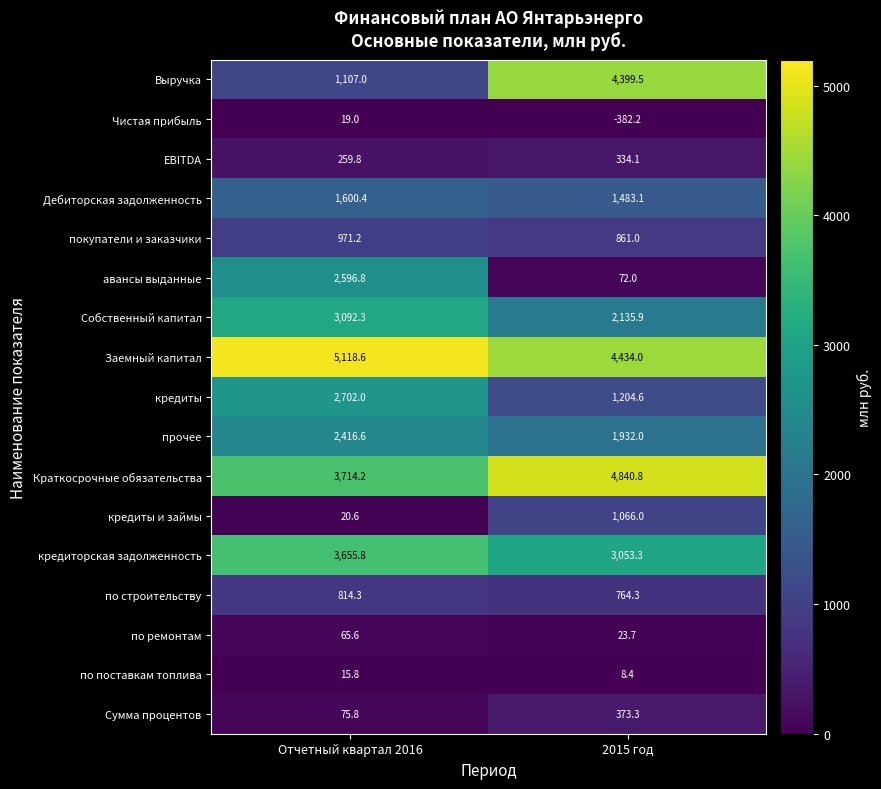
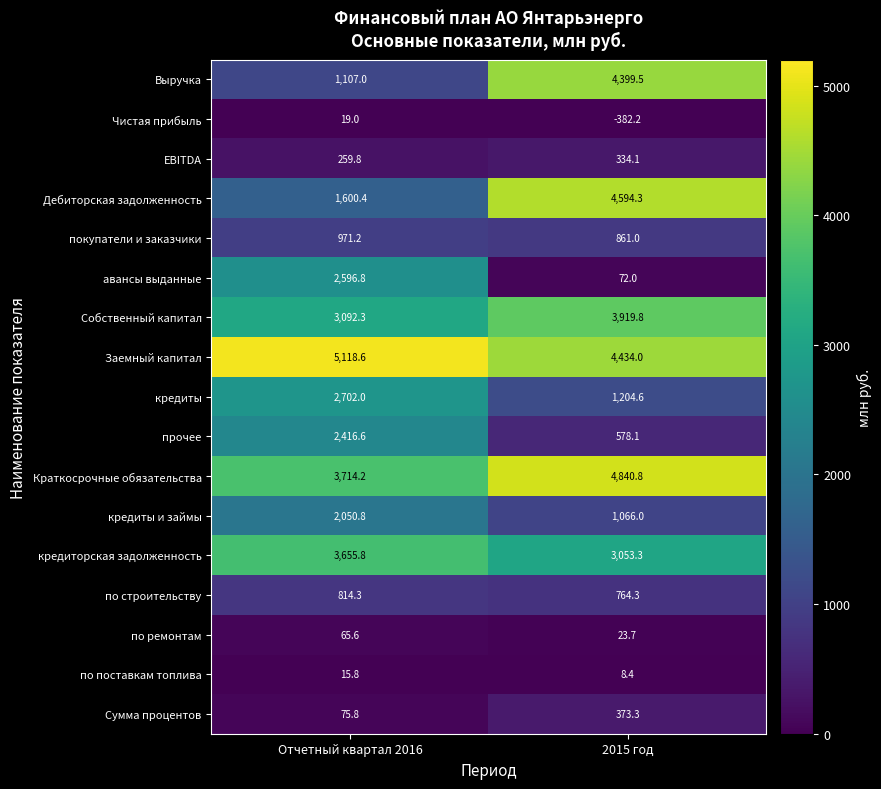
  {
    "Выручка": {
      "Отчетный квартал 2016": "1,107.0",
      "2015 год": "4,399.5"
    },
    "Чистая прибыль": {
      "Отчетный квартал 2016": "19.0",
      "2015 год": "-382.2"
    },
    "EBITDA": {
      "Отчетный квартал 2016": "259.8",
      "2015 год": "334.1"
    },
    "Дебиторская задолженность": {
      "Отчетный квартал 2016": "1,600.4",
-     "2015 год": "1,483.1"
+     "2015 год": "4,594.3"
    },
    "покупатели и заказчики": {
      "Отчетный квартал 2016": "971.2",
      "2015 год": "861.0"
    },
    "авансы выданные": {
      "Отчетный квартал 2016": "2,596.8",
      "2015 год": "72.0"
    },
    "Собственный капитал": {
      "Отчетный квартал 2016": "3,092.3",
-     "2015 год": "2,135.9"
+     "2015 год": "3,919.8"
    },
    "Заемный капитал": {
      "Отчетный квартал 2016": "5,118.6",
      "2015 год": "4,434.0"
    },
    "кредиты": {
      "Отчетный квартал 2016": "2,702.0",
      "2015 год": "1,204.6"
    },
    "прочее": {
      "Отчетный квартал 2016": "2,416.6",
-     "2015 год": "1,932.0"
+     "2015 год": "578.1"
    },
    "Краткосрочные обязательства": {
      "Отчетный квартал 2016": "3,714.2",
      "2015 год": "4,840.8"
    },
    "кредиты и займы": {
-     "Отчетный квартал 2016": "20.6",
+     "Отчетный квартал 2016": "2,050.8",
      "2015 год": "1,066.0"
    },
    "кредиторская задолженность": {
      "Отчетный квартал 2016": "3,655.8",
      "2015 год": "3,053.3"
    },
    "по строительству": {
      "Отчетный квартал 2016": "814.3",
      "2015 год": "764.3"
    },
    "по ремонтам": {
      "Отчетный квартал 2016": "65.6",
      "2015 год": "23.7"
    },
    "по поставкам топлива": {
      "Отчетный квартал 2016": "15.8",
      "2015 год": "8.4"
    },
    "Сумма процентов": {
      "Отчетный квартал 2016": "75.8",
      "2015 год": "373.3"
    }
  }
